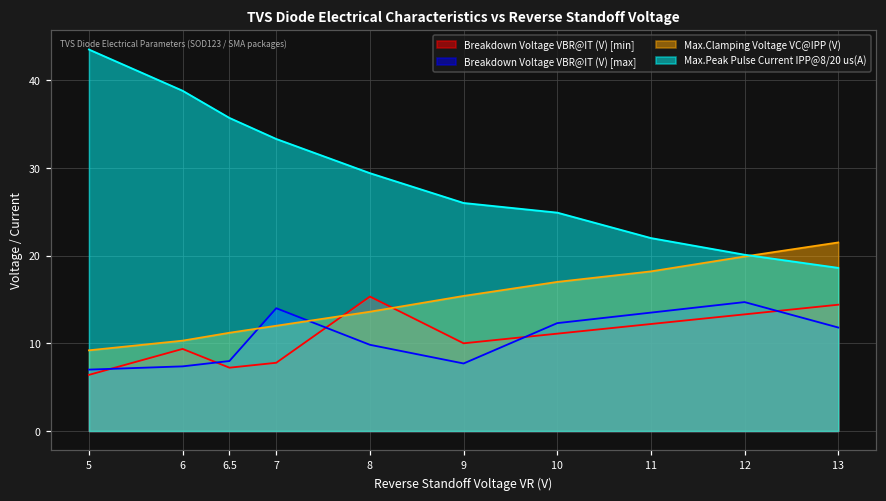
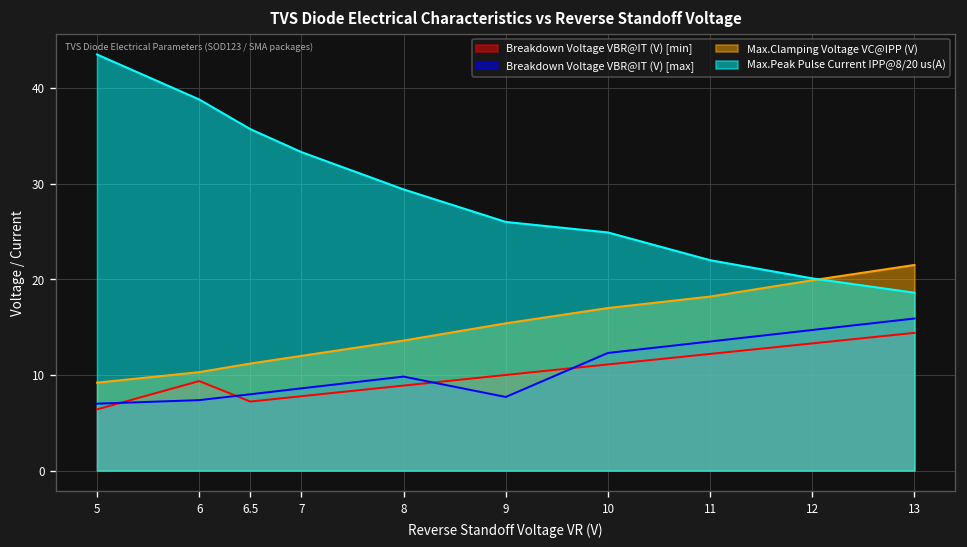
  {
    "Breakdown Voltage VBR@IT (V) [min]": {
      "5": 6,
      "6": 9,
      "6.5": 7,
      "7": 8,
-     "8": 15,
+     "8": 9,
      "9": 10,
      "10": 11,
      "11": 12,
      "12": 13,
      "13": 14
    },
    "Breakdown Voltage VBR@IT (V) [max]": {
      "5": 7,
      "6": 7,
      "6.5": 8,
-     "7": 14,
+     "7": 9,
      "8": 10,
      "9": 8,
      "10": 12,
      "11": 14,
      "12": 15,
-     "13": 12
+     "13": 16
    },
    "Max.Clamping Voltage VC@IPP (V)": {
      "5": 9,
      "6": 10,
      "6.5": 11,
      "7": 12,
      "8": 14,
      "9": 15,
      "10": 17,
      "11": 18,
      "13": 22
    },
    "Max.Peak Pulse Current IPP@8/20 us(A)": {
      "5": 44,
      "6": 39,
      "6.5": 36,
      "7": 33,
      "8": 29,
      "9": 26,
      "10": 25,
      "11": 22,
      "13": 19
    }
  }
